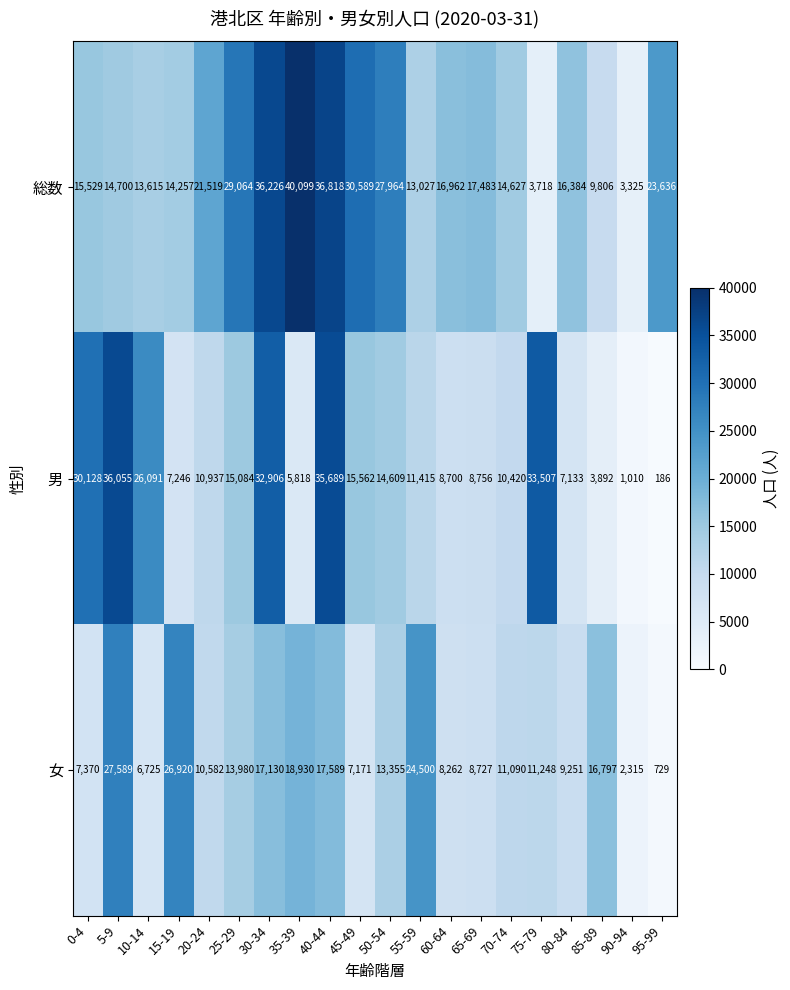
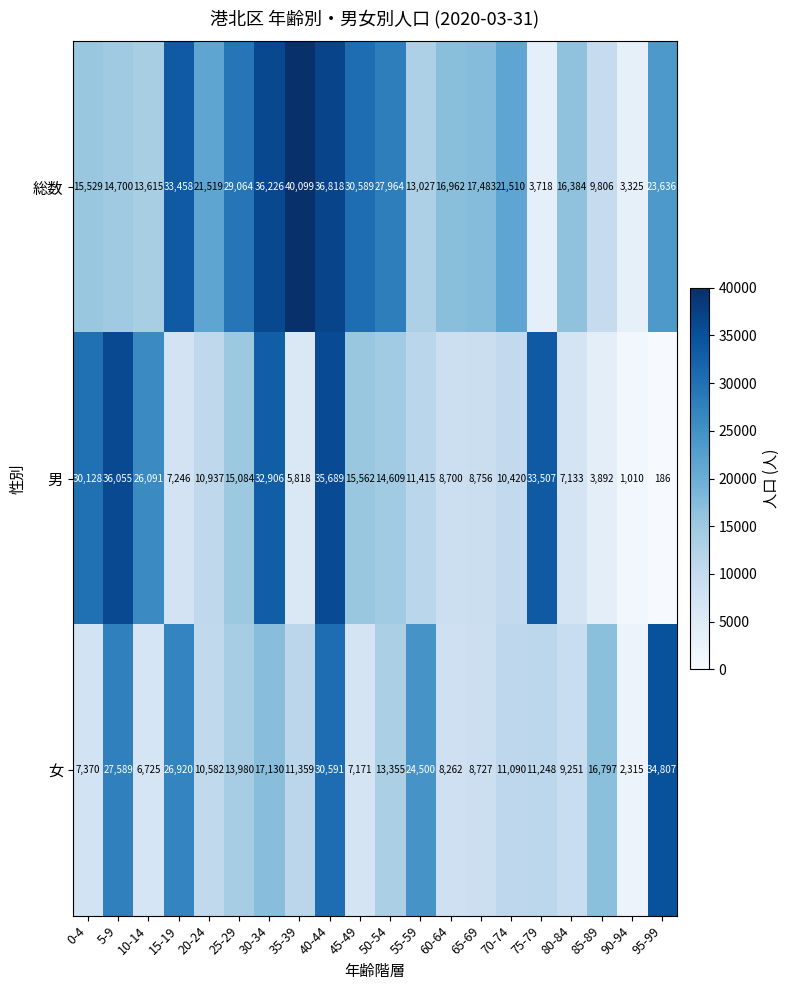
  {
    "総数": {
      "0-4": "15,529",
      "5-9": "14,700",
      "10-14": "13,615",
-     "15-19": "14,257",
+     "15-19": "33,458",
      "20-24": "21,519",
      "25-29": "29,064",
      "30-34": "36,226",
      "35-39": "40,099",
      "40-44": "36,818",
      "45-49": "30,589",
      "50-54": "27,964",
      "55-59": "13,027",
      "60-64": "16,962",
      "65-69": "17,483",
-     "70-74": "14,627",
+     "70-74": "21,510",
      "75-79": "3,718",
      "80-84": "16,384",
      "85-89": "9,806",
      "90-94": "3,325",
      "95-99": "23,636"
    },
    "男": {
      "0-4": "30,128",
      "5-9": "36,055",
      "10-14": "26,091",
      "15-19": "7,246",
      "20-24": "10,937",
      "25-29": "15,084",
      "30-34": "32,906",
      "35-39": "5,818",
      "40-44": "35,689",
      "45-49": "15,562",
      "50-54": "14,609",
      "55-59": "11,415",
      "60-64": "8,700",
      "65-69": "8,756",
      "70-74": "10,420",
      "75-79": "33,507",
      "80-84": "7,133",
      "85-89": "3,892",
      "90-94": "1,010",
      "95-99": "186"
    },
    "女": {
      "0-4": "7,370",
      "5-9": "27,589",
      "10-14": "6,725",
      "15-19": "26,920",
      "20-24": "10,582",
      "25-29": "13,980",
      "30-34": "17,130",
-     "35-39": "18,930",
-     "40-44": "17,589",
+     "35-39": "11,359",
+     "40-44": "30,591",
      "45-49": "7,171",
      "50-54": "13,355",
      "55-59": "24,500",
      "60-64": "8,262",
      "65-69": "8,727",
      "70-74": "11,090",
      "75-79": "11,248",
      "80-84": "9,251",
      "85-89": "16,797",
      "90-94": "2,315",
-     "95-99": "729"
+     "95-99": "34,807"
    }
  }
